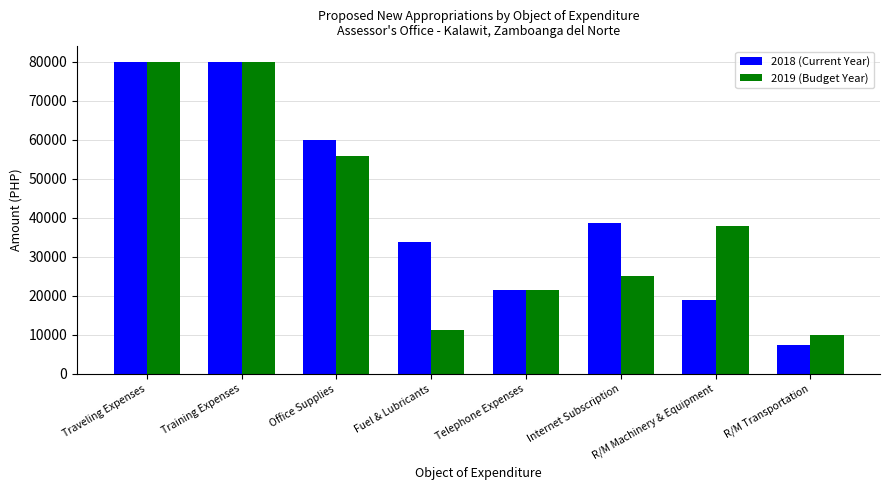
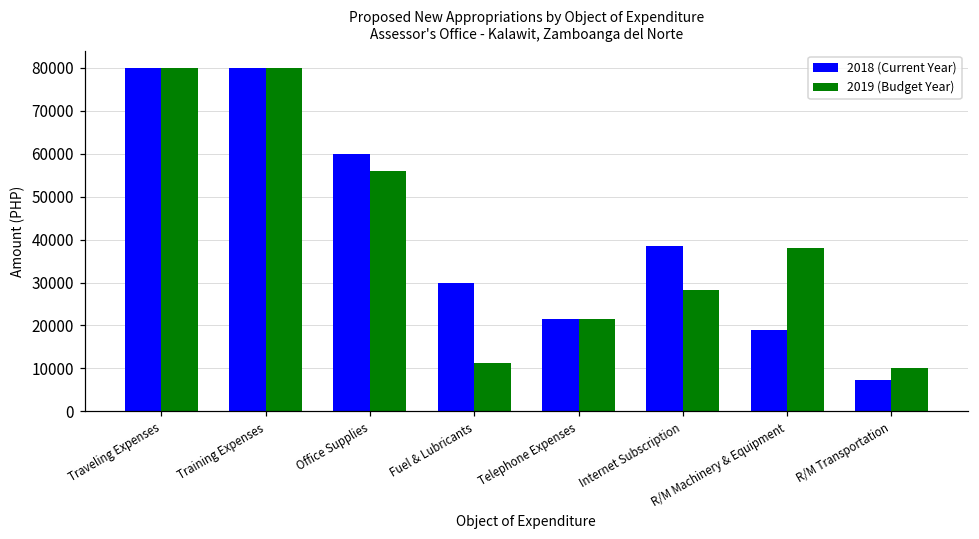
  {
    "2018 (Current Year)": {
      "Traveling Expenses": 80000,
      "Training Expenses": 80000,
      "Office Supplies": 60000,
-     "Fuel & Lubricants": 34000,
+     "Fuel & Lubricants": 30000,
      "Telephone Expenses": 22000,
      "Internet Subscription": 39000,
      "R/M Machinery & Equipment": 19000,
      "R/M Transportation": 7000
    },
    "2019 (Budget Year)": {
      "Traveling Expenses": 80000,
      "Training Expenses": 80000,
      "Office Supplies": 56000,
      "Fuel & Lubricants": 11000,
      "Telephone Expenses": 22000,
-     "Internet Subscription": 25000,
+     "Internet Subscription": 28000,
      "R/M Machinery & Equipment": 38000,
      "R/M Transportation": 10000
    }
  }
